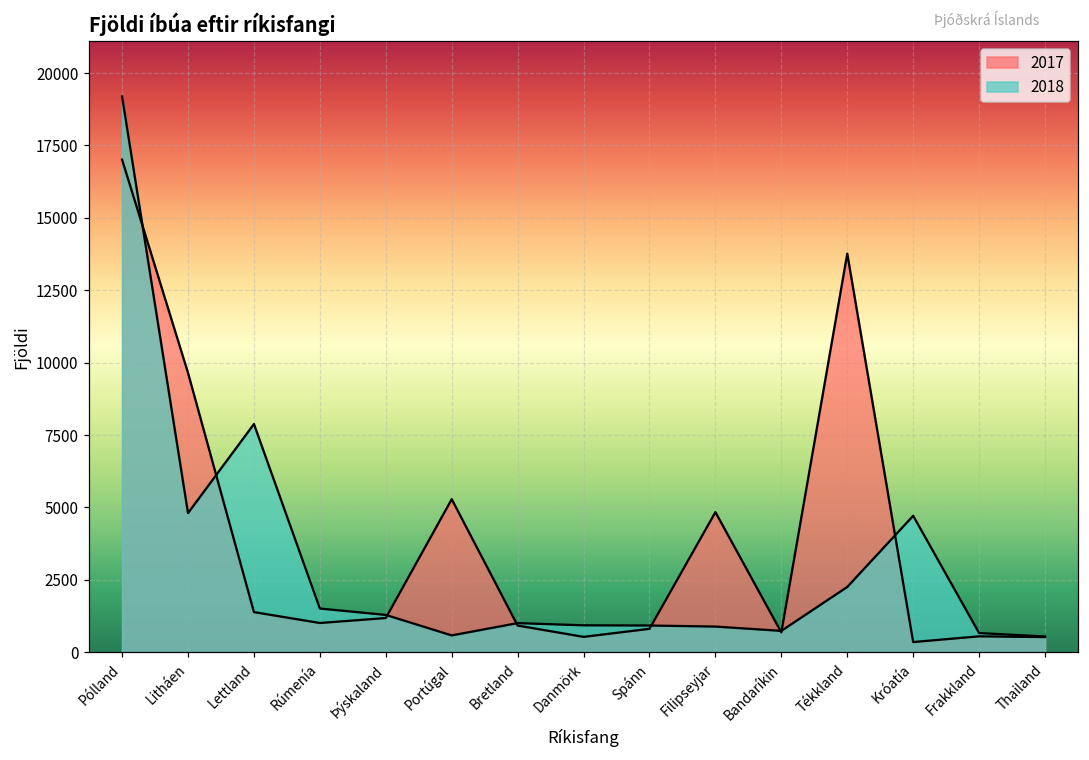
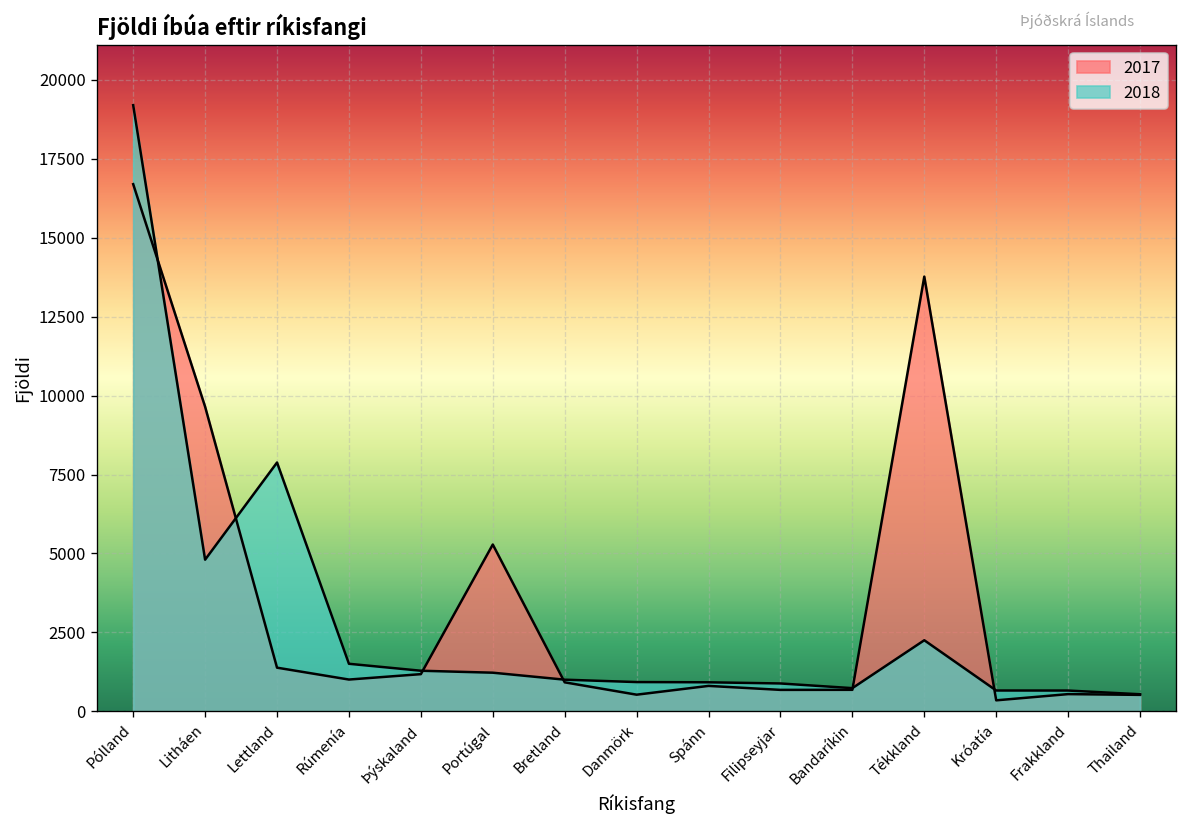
  {
    "2017": {
-     "Pólland": 17000,
+     "Pólland": 16700,
      "Litháen": 9600,
      "Lettland": 1400,
      "Rúmenía": 1000,
      "Þýskaland": 1200,
      "Portúgal": 5300,
      "Danmörk": 500,
      "Spánn": 800,
-     "Filipseyjar": 4800,
+     "Filipseyjar": 700,
      "Tékkland": 13800,
      "Króatía": 400,
      "Frakkland": 500
    },
    "2018": {
      "Pólland": 19200,
      "Litháen": 4800,
      "Lettland": 7900,
      "Rúmenía": 1500,
      "Þýskaland": 1300,
-     "Portúgal": 600,
+     "Portúgal": 1200,
      "Danmörk": 900,
      "Spánn": 900,
      "Filipseyjar": 900,
      "Tékkland": 2300,
-     "Króatía": 4700,
+     "Króatía": 700,
      "Frakkland": 700
    }
  }
